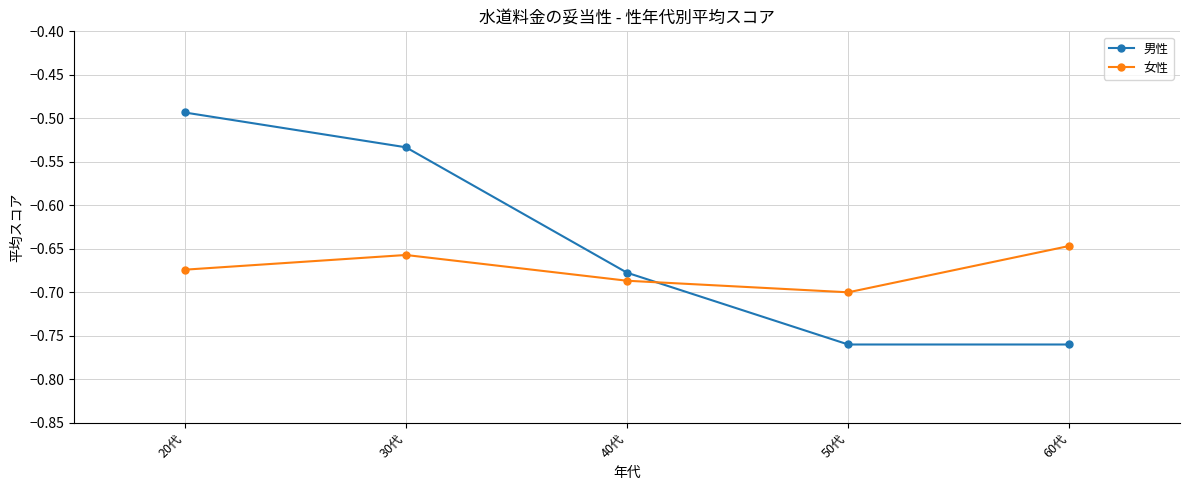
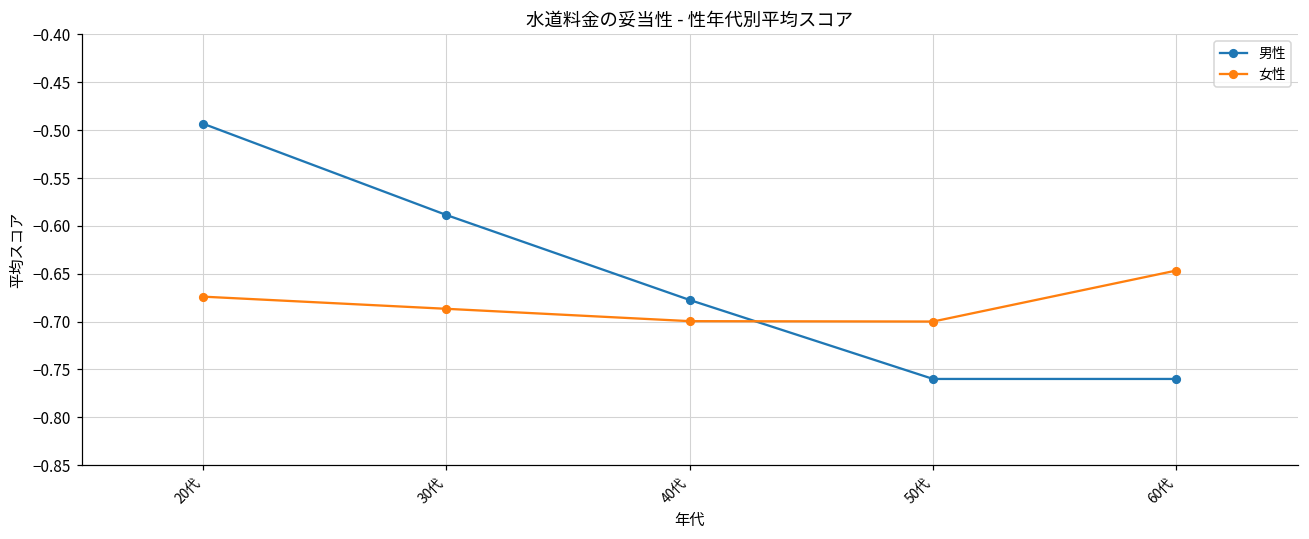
  {
    "男性": {
      "20代": -0.49,
-     "30代": -0.53,
+     "30代": -0.59,
      "40代": -0.68,
      "50代": -0.76,
      "60代": -0.76
    },
    "女性": {
      "20代": -0.67,
-     "30代": -0.66,
-     "40代": -0.69,
+     "30代": -0.69,
+     "40代": -0.70,
      "50代": -0.70,
      "60代": -0.65
    }
  }
